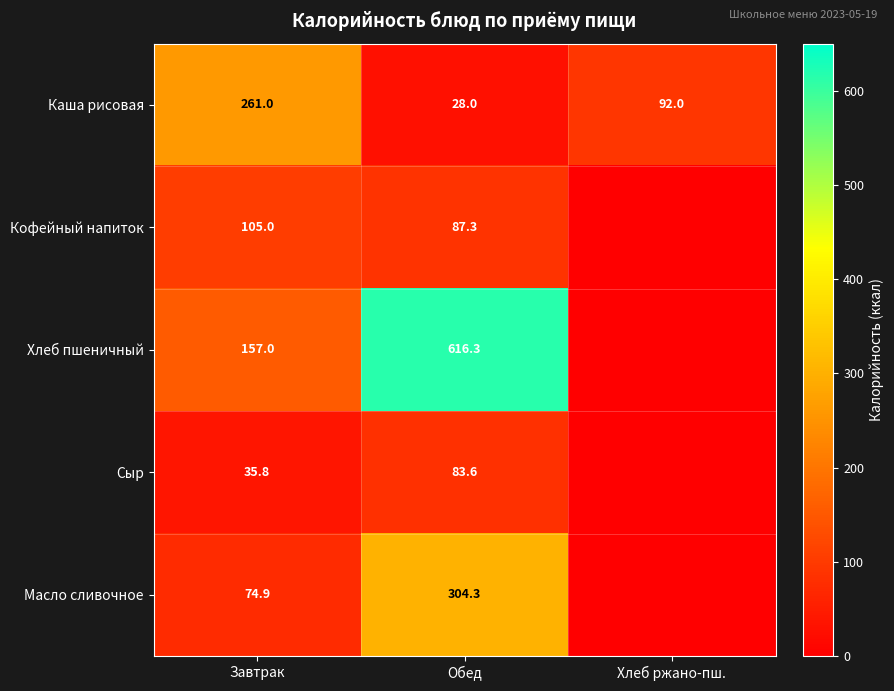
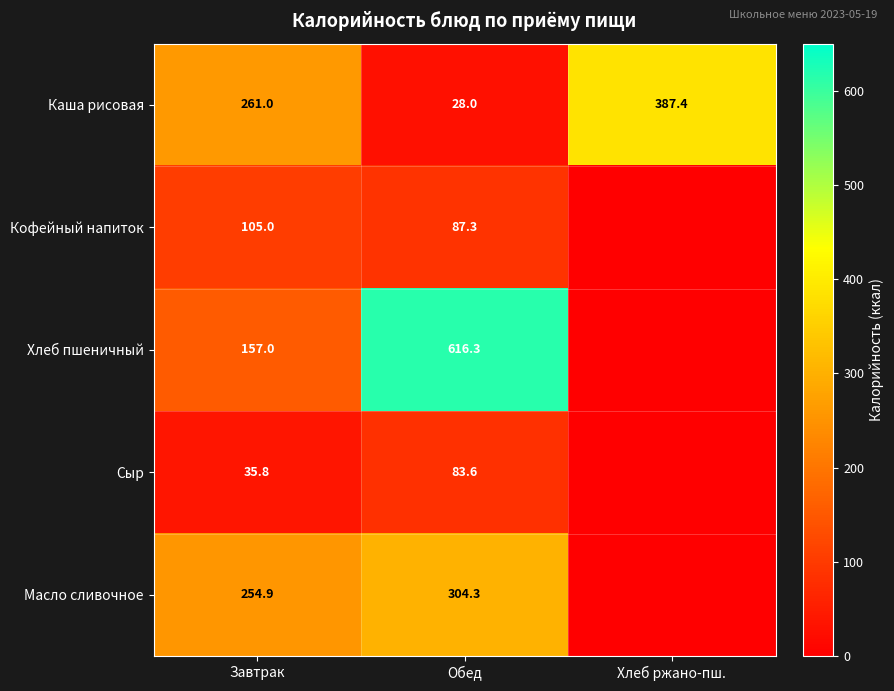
  {
    "Каша рисовая": {
      "Завтрак": 261.0,
      "Обед": 28.0,
-     "Хлеб ржано-пш.": 92.0
+     "Хлеб ржано-пш.": 387.4
    },
    "Кофейный напиток": {
      "Завтрак": 105.0,
      "Обед": 87.3
    },
    "Хлеб пшеничный": {
      "Завтрак": 157.0,
      "Обед": 616.3
    },
    "Сыр": {
      "Завтрак": 35.8,
      "Обед": 83.6
    },
    "Масло сливочное": {
-     "Завтрак": 74.9,
+     "Завтрак": 254.9,
      "Обед": 304.3
    }
  }
